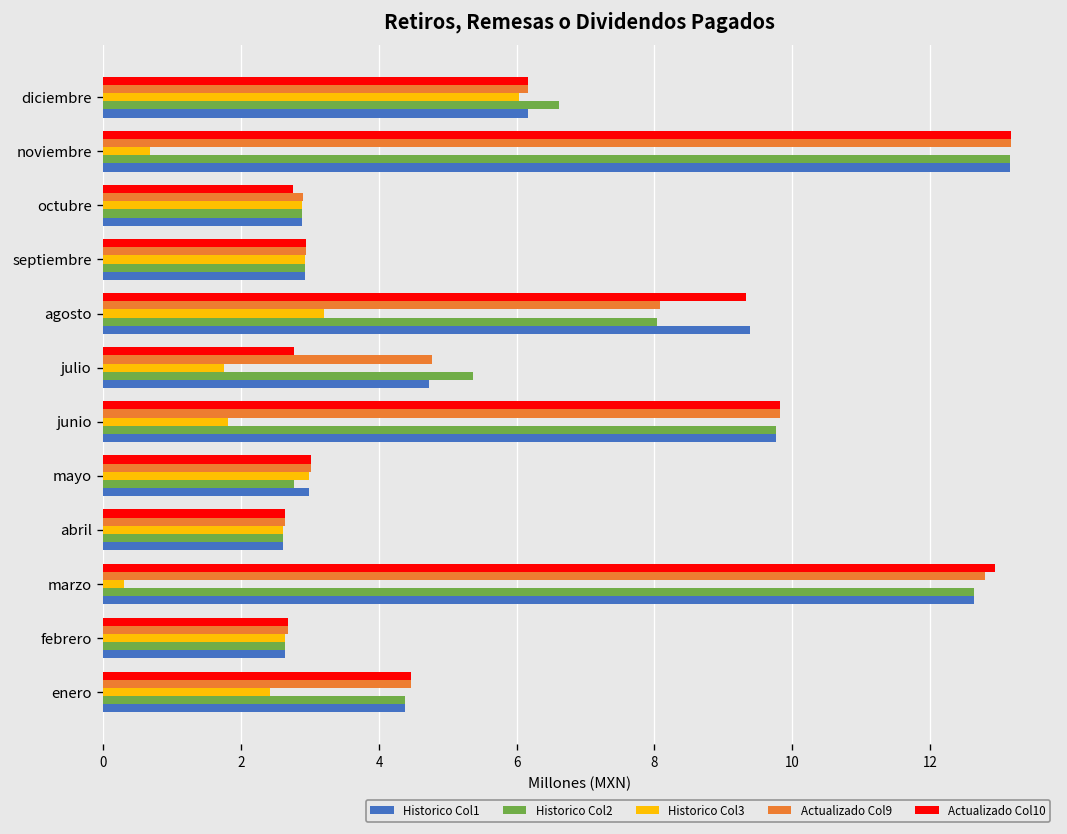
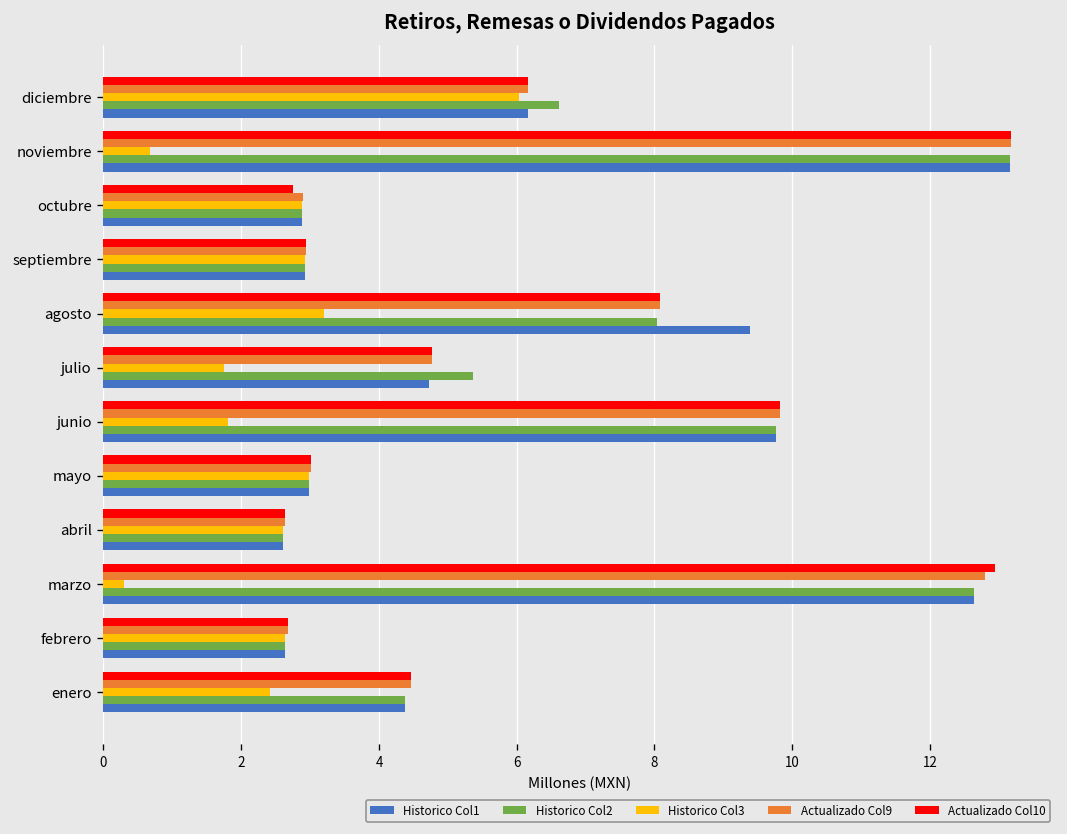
  {
    "Historico Col1": {
      "diciembre": 6.2,
      "noviembre": 13.2,
      "octubre": 2.9,
      "septiembre": 2.9,
      "agosto": 9.4,
      "julio": 4.7,
      "junio": 9.8,
      "mayo": 3.0,
      "abril": 2.6,
      "marzo": 12.6,
      "febrero": 2.6,
      "enero": 4.4
    },
    "Historico Col2": {
      "diciembre": 6.6,
      "noviembre": 13.2,
      "octubre": 2.9,
      "septiembre": 2.9,
      "agosto": 8.0,
      "julio": 5.4,
      "junio": 9.8,
-     "mayo": 2.8,
+     "mayo": 3.0,
      "abril": 2.6,
      "marzo": 12.6,
      "febrero": 2.6,
      "enero": 4.4
    },
    "Historico Col3": {
      "diciembre": 6.0,
      "noviembre": 0.7,
      "octubre": 2.9,
      "septiembre": 2.9,
      "agosto": 3.2,
      "julio": 1.8,
      "junio": 1.8,
      "mayo": 3.0,
      "abril": 2.6,
      "marzo": 0.3,
      "febrero": 2.6,
      "enero": 2.4
    },
    "Actualizado Col9": {
      "diciembre": 6.2,
      "noviembre": 13.2,
      "octubre": 2.9,
      "septiembre": 2.9,
      "agosto": 8.1,
      "julio": 4.8,
      "junio": 9.8,
      "mayo": 3.0,
      "abril": 2.6,
      "marzo": 12.8,
      "febrero": 2.7,
      "enero": 4.5
    },
    "Actualizado Col10": {
      "diciembre": 6.2,
      "noviembre": 13.2,
      "octubre": 2.8,
      "septiembre": 2.9,
-     "agosto": 9.3,
-     "julio": 2.8,
+     "agosto": 8.1,
+     "julio": 4.8,
      "junio": 9.8,
      "mayo": 3.0,
      "abril": 2.6,
      "marzo": 12.9,
      "febrero": 2.7,
      "enero": 4.5
    }
  }
